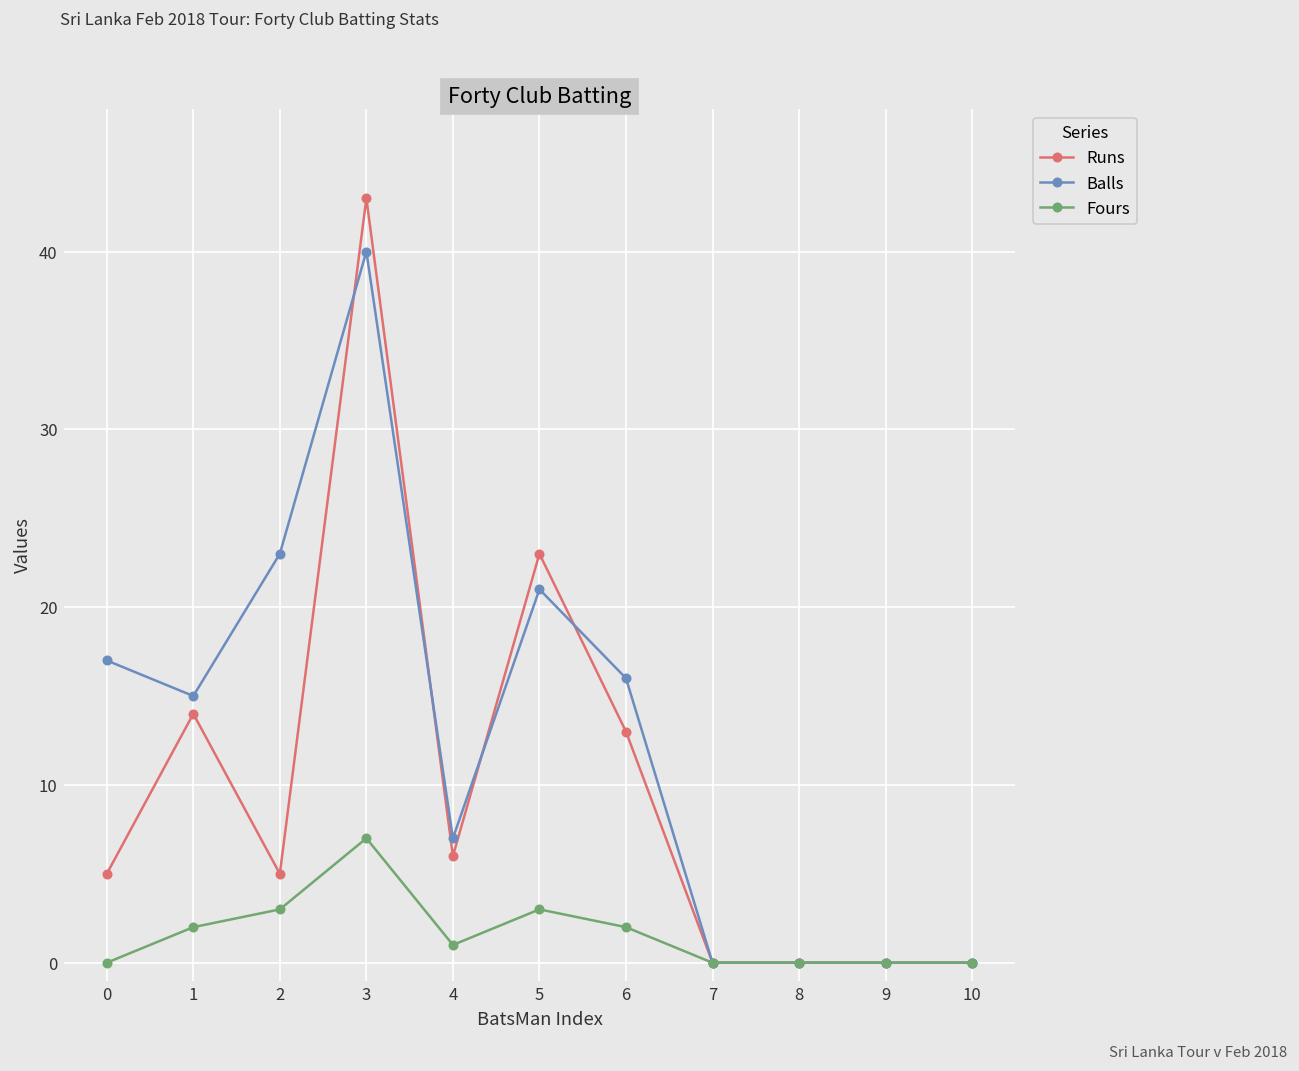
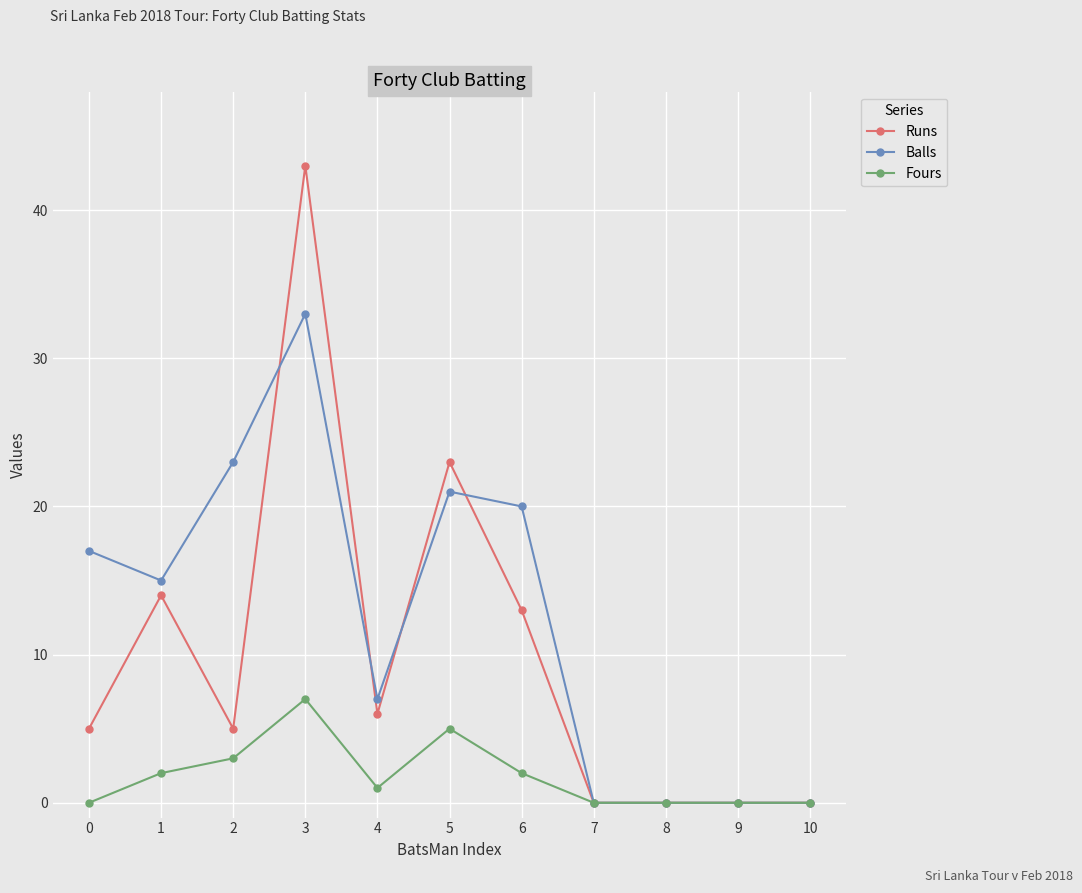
  {
    "Runs": {
      "0": 5,
      "1": 14,
      "2": 5,
      "3": 43,
      "4": 6,
      "5": 23,
      "6": 13
    },
    "Balls": {
      "0": 17,
      "1": 15,
      "2": 23,
-     "3": 40,
+     "3": 33,
      "4": 7,
      "5": 21,
-     "6": 16
+     "6": 20
    },
    "Fours": {
      "0": 0,
      "1": 2,
      "2": 3,
      "3": 7,
      "4": 1,
-     "5": 3,
+     "5": 5,
      "6": 2
    }
  }
